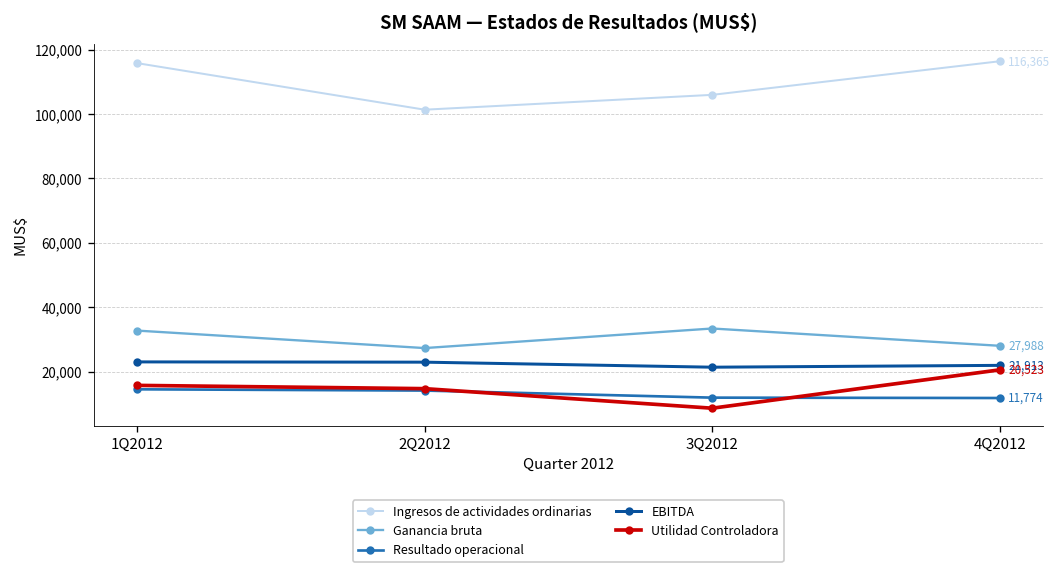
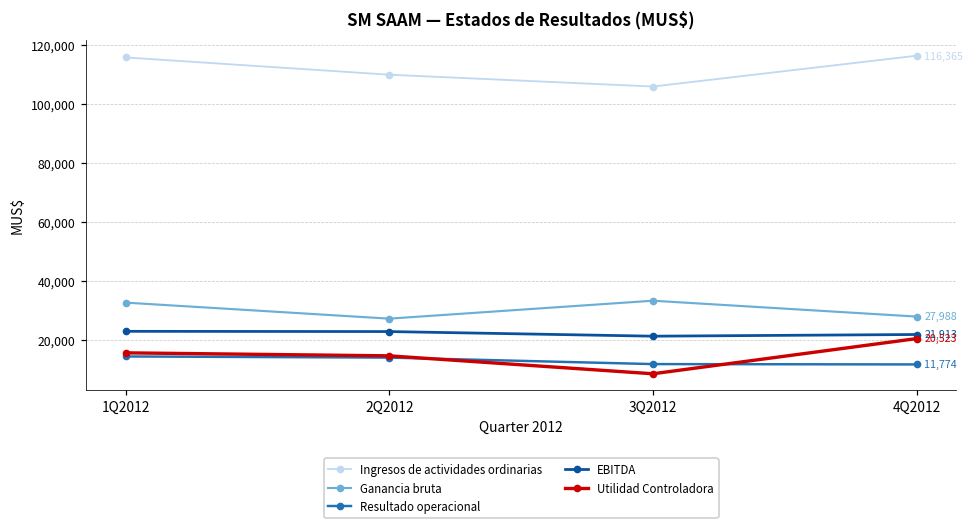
  {
    "Ingresos de actividades ordinarias": {
      "1Q2012": "116,000",
-     "2Q2012": "101,000",
+     "2Q2012": "110,000",
      "3Q2012": "106,000"
    },
    "Ganancia bruta": {
      "4Q2012": "27,988"
    },
    "Utilidad Controladora": {
      "1Q2012": "16,000",
      "3Q2012": "9,000"
    }
  }
